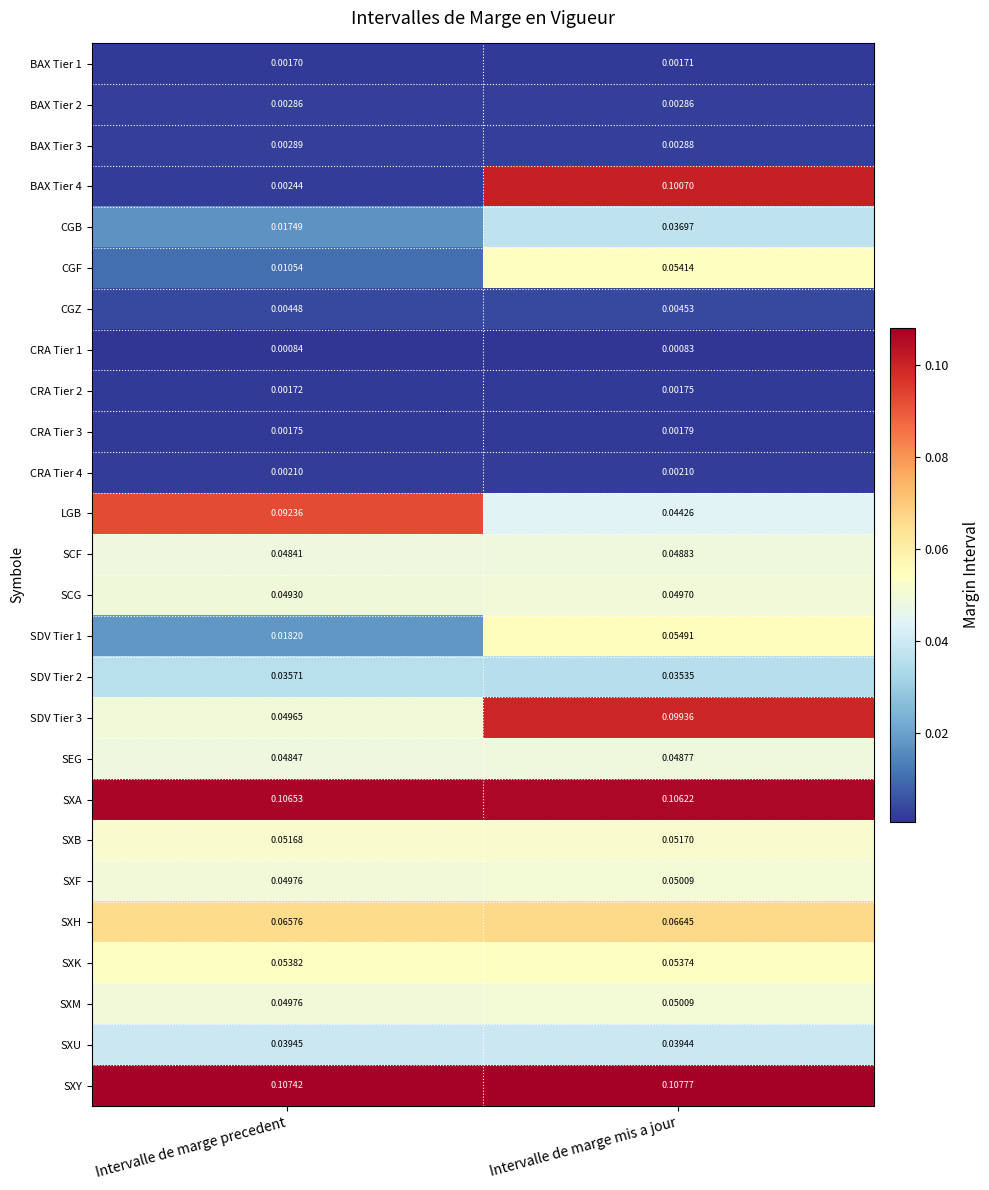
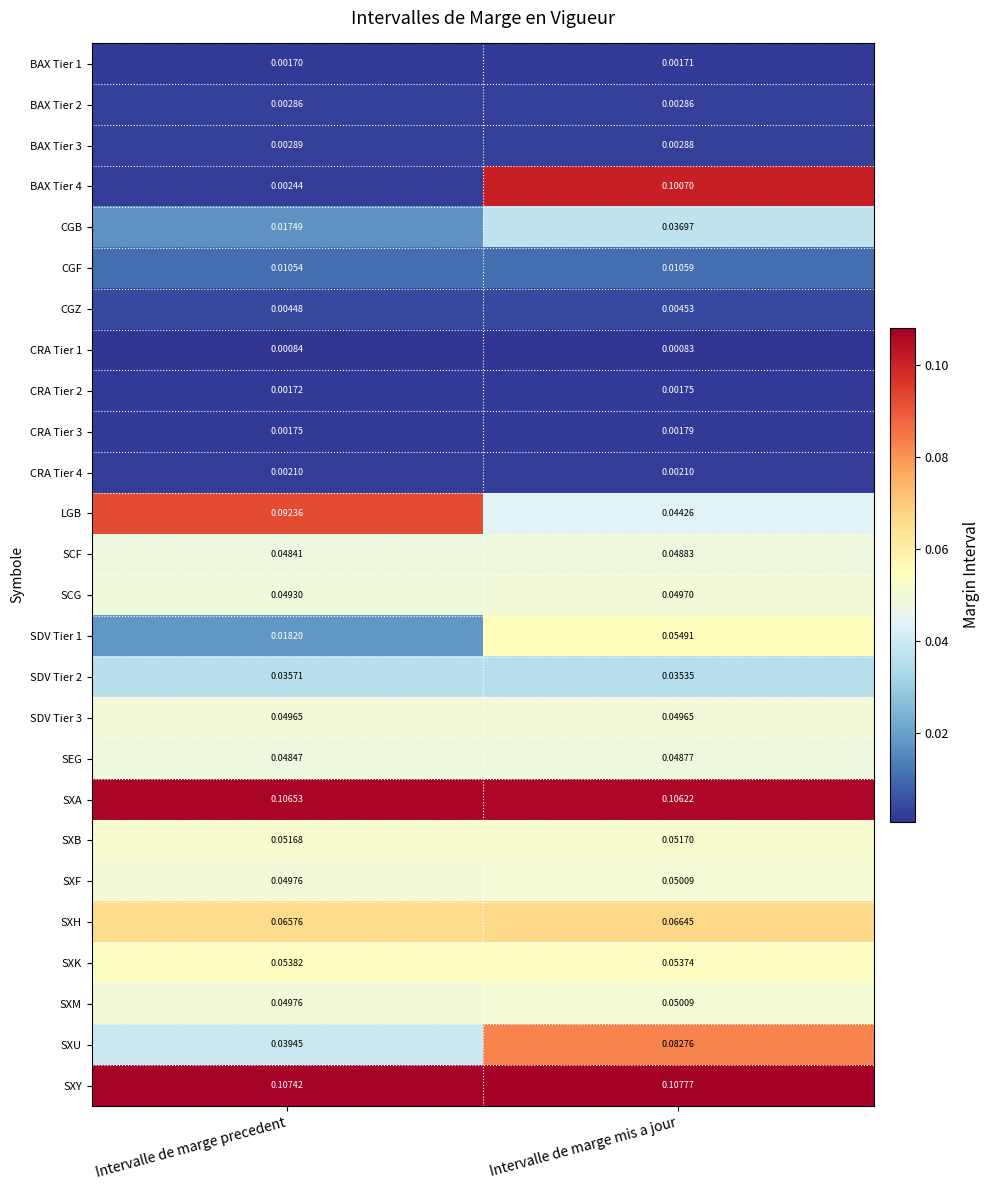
  {
    "BAX Tier 1": {
      "Intervalle de marge precedent": 0.00170,
      "Intervalle de marge mis a jour": 0.00171
    },
    "BAX Tier 2": {
      "Intervalle de marge precedent": 0.00286,
      "Intervalle de marge mis a jour": 0.00286
    },
    "BAX Tier 3": {
      "Intervalle de marge precedent": 0.00289,
      "Intervalle de marge mis a jour": 0.00288
    },
    "BAX Tier 4": {
      "Intervalle de marge precedent": 0.00244,
      "Intervalle de marge mis a jour": 0.10070
    },
    "CGB": {
      "Intervalle de marge precedent": 0.01749,
      "Intervalle de marge mis a jour": 0.03697
    },
    "CGF": {
      "Intervalle de marge precedent": 0.01054,
-     "Intervalle de marge mis a jour": 0.05414
+     "Intervalle de marge mis a jour": 0.01059
    },
    "CGZ": {
      "Intervalle de marge precedent": 0.00448,
      "Intervalle de marge mis a jour": 0.00453
    },
    "CRA Tier 1": {
      "Intervalle de marge precedent": 0.00084,
      "Intervalle de marge mis a jour": 0.00083
    },
    "CRA Tier 2": {
      "Intervalle de marge precedent": 0.00172,
      "Intervalle de marge mis a jour": 0.00175
    },
    "CRA Tier 3": {
      "Intervalle de marge precedent": 0.00175,
      "Intervalle de marge mis a jour": 0.00179
    },
    "CRA Tier 4": {
      "Intervalle de marge precedent": 0.00210,
      "Intervalle de marge mis a jour": 0.00210
    },
    "LGB": {
      "Intervalle de marge precedent": 0.09236,
      "Intervalle de marge mis a jour": 0.04426
    },
    "SCF": {
      "Intervalle de marge precedent": 0.04841,
      "Intervalle de marge mis a jour": 0.04883
    },
    "SCG": {
      "Intervalle de marge precedent": 0.04930,
      "Intervalle de marge mis a jour": 0.04970
    },
    "SDV Tier 1": {
      "Intervalle de marge precedent": 0.01820,
      "Intervalle de marge mis a jour": 0.05491
    },
    "SDV Tier 2": {
      "Intervalle de marge precedent": 0.03571,
      "Intervalle de marge mis a jour": 0.03535
    },
    "SDV Tier 3": {
      "Intervalle de marge precedent": 0.04965,
-     "Intervalle de marge mis a jour": 0.09936
+     "Intervalle de marge mis a jour": 0.04965
    },
    "SEG": {
      "Intervalle de marge precedent": 0.04847,
      "Intervalle de marge mis a jour": 0.04877
    },
    "SXA": {
      "Intervalle de marge precedent": 0.10653,
      "Intervalle de marge mis a jour": 0.10622
    },
    "SXB": {
      "Intervalle de marge precedent": 0.05168,
      "Intervalle de marge mis a jour": 0.05170
    },
    "SXF": {
      "Intervalle de marge precedent": 0.04976,
      "Intervalle de marge mis a jour": 0.05009
    },
    "SXH": {
      "Intervalle de marge precedent": 0.06576,
      "Intervalle de marge mis a jour": 0.06645
    },
    "SXK": {
      "Intervalle de marge precedent": 0.05382,
      "Intervalle de marge mis a jour": 0.05374
    },
    "SXM": {
      "Intervalle de marge precedent": 0.04976,
      "Intervalle de marge mis a jour": 0.05009
    },
    "SXU": {
      "Intervalle de marge precedent": 0.03945,
-     "Intervalle de marge mis a jour": 0.03944
+     "Intervalle de marge mis a jour": 0.08276
    },
    "SXY": {
      "Intervalle de marge precedent": 0.10742,
      "Intervalle de marge mis a jour": 0.10777
    }
  }
